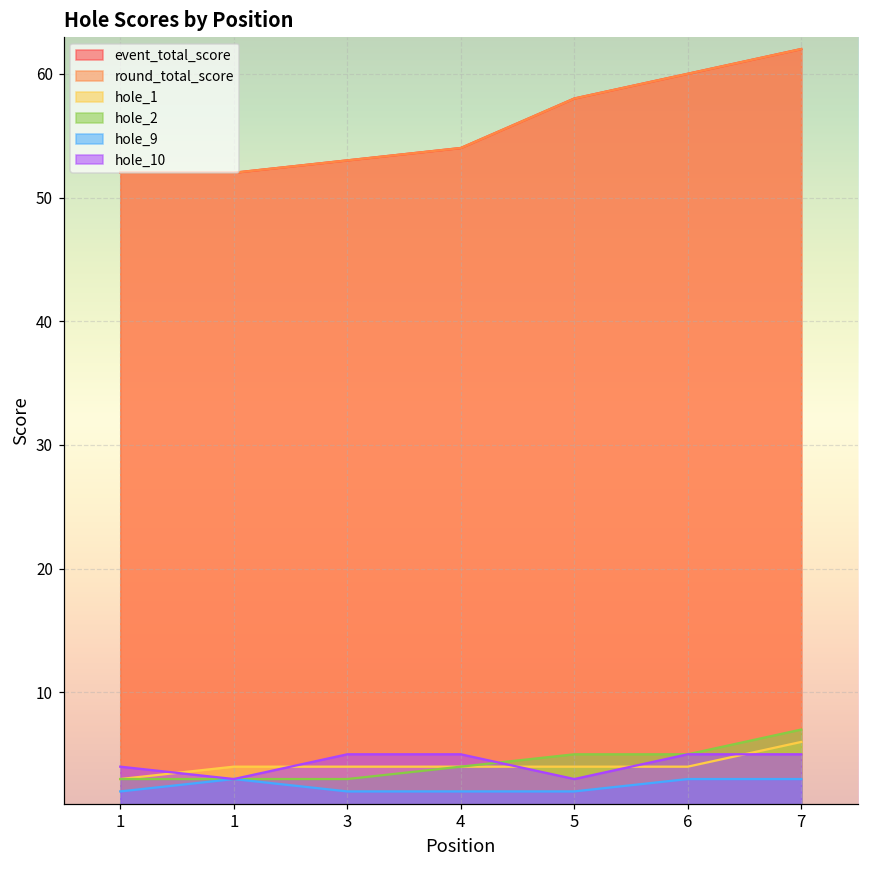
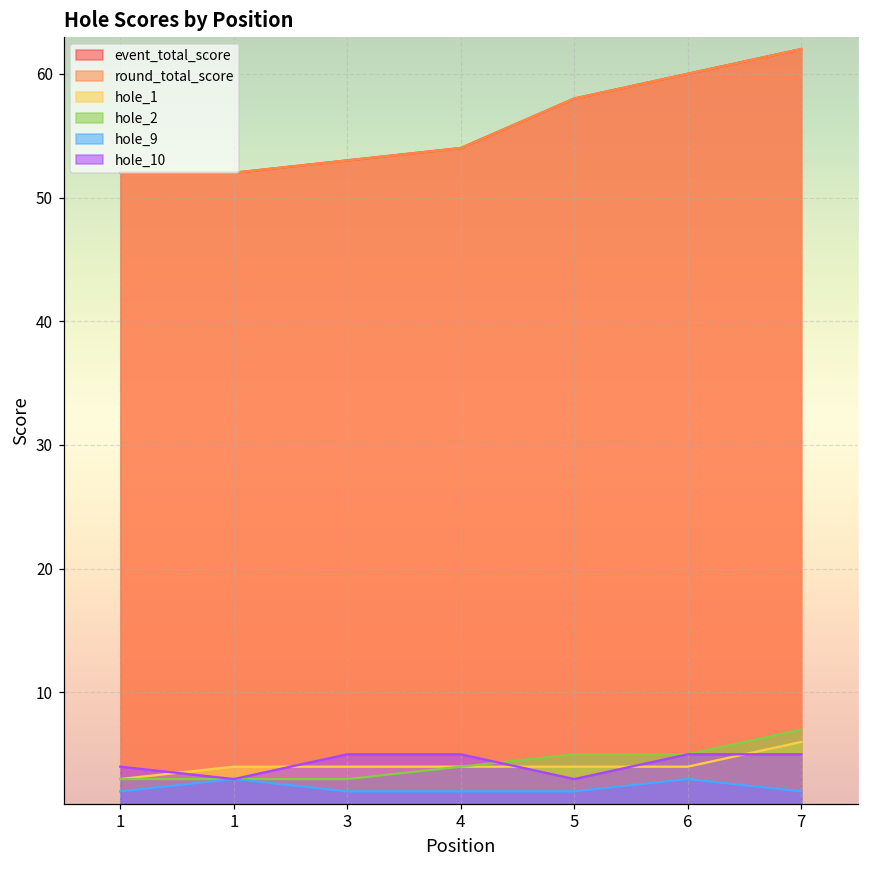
  {
    "hole_2": {
      "3": 3,
      "5": 5,
      "7": 7
    },
    "hole_9": {
      "3": 2,
      "4": 2,
      "5": 2,
      "6": 3,
-     "7": 3
+     "7": 2
    },
    "hole_10": {
      "3": 5,
      "4": 5,
      "5": 3,
      "7": 5
    }
  }
